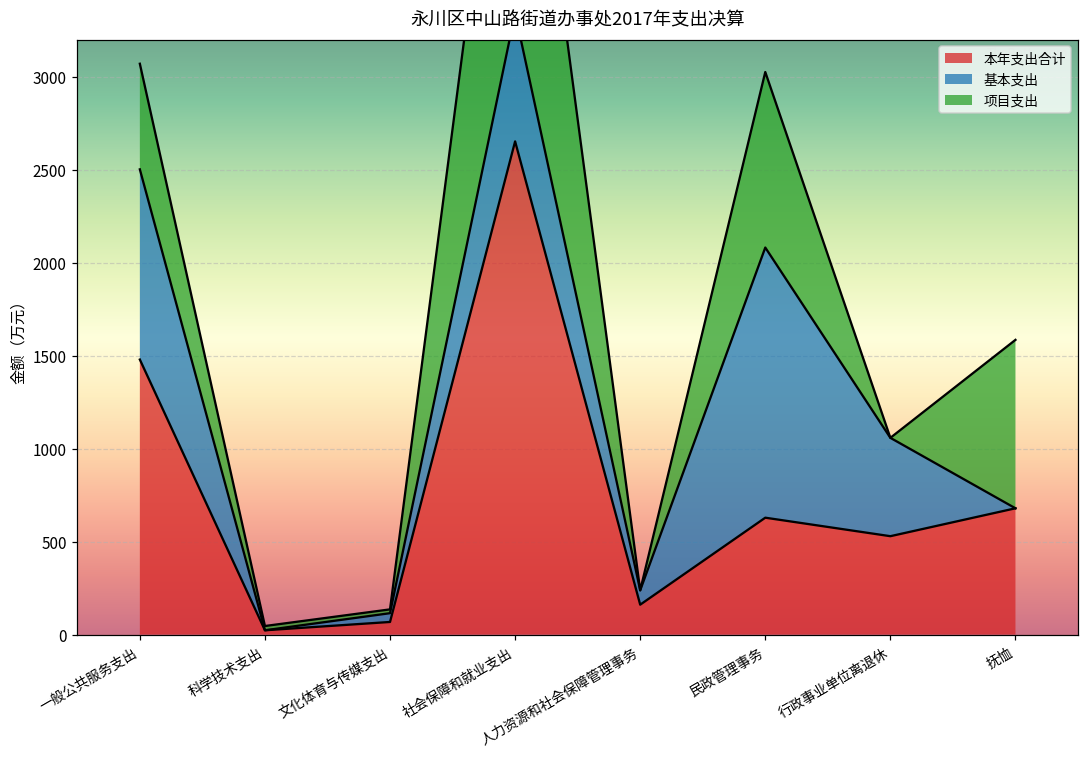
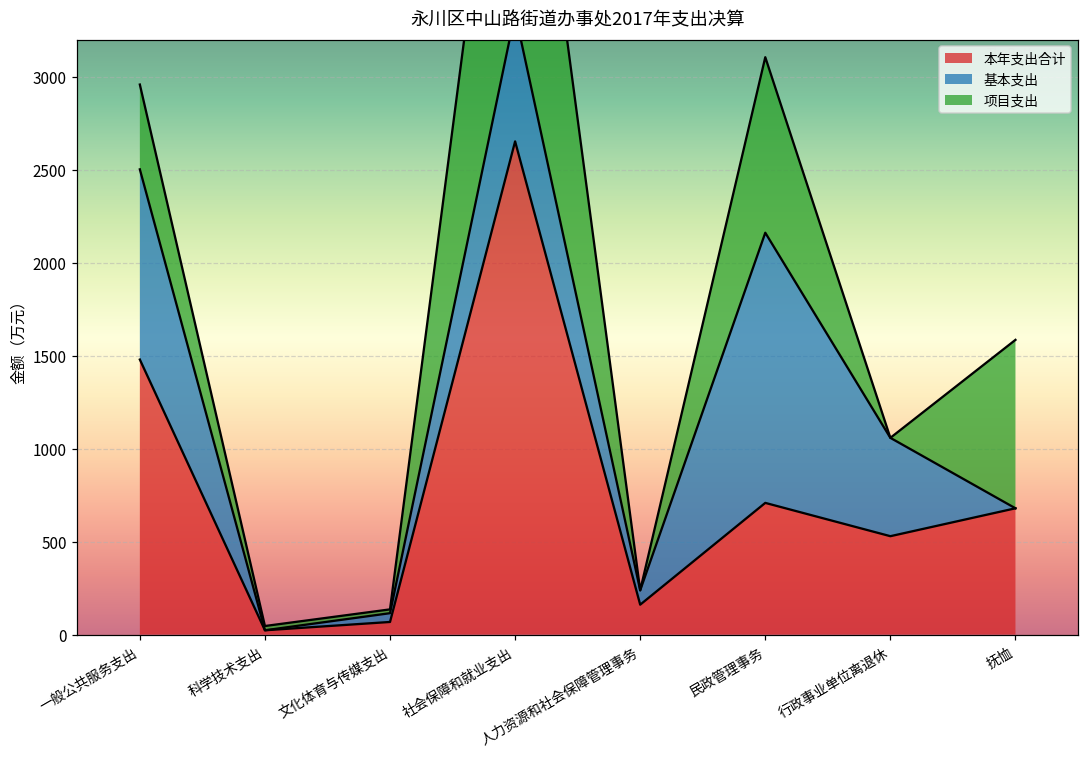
  {
    "本年支出合计": {
      "一般公共服务支出": 1480,
      "文化体育与传媒支出": 70,
      "社会保障和就业支出": 2650,
      "人力资源和社会保障管理事务": 160,
-     "民政管理事务": 630,
+     "民政管理事务": 710,
      "行政事业单位离退休": 530
    },
    "基本支出": {
      "一般公共服务支出": 1020,
      "文化体育与传媒支出": 50,
      "民政管理事务": 1450
    },
    "项目支出": {
-     "一般公共服务支出": 570,
+     "一般公共服务支出": 460,
      "科学技术支出": 20,
      "文化体育与传媒支出": 20,
      "民政管理事务": 940,
      "抚恤": 910
    }
  }
